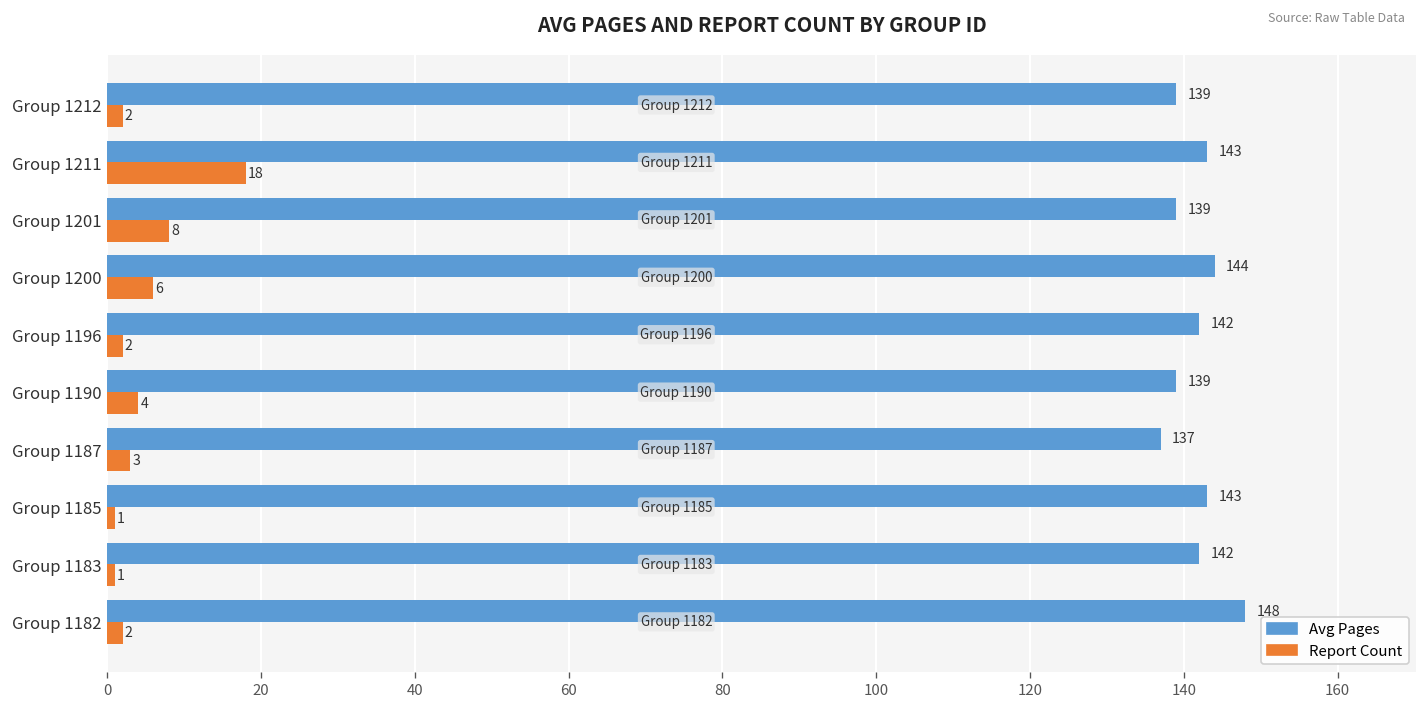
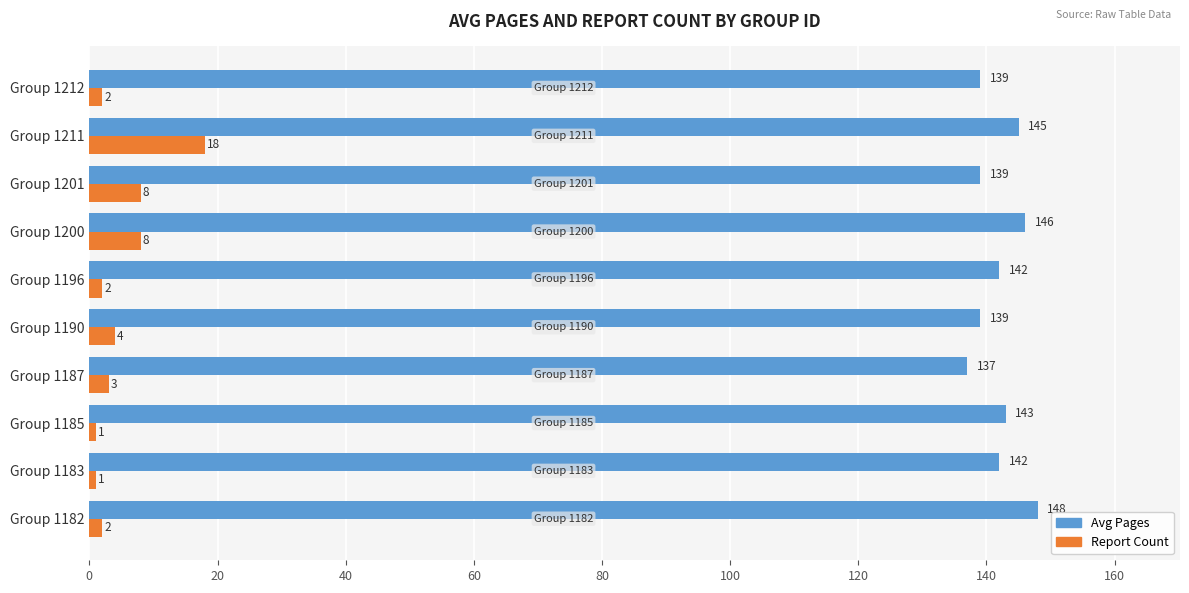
  {
    "Avg Pages": {
      "Group 1212": 139,
-     "Group 1211": 143,
+     "Group 1211": 145,
      "Group 1201": 139,
-     "Group 1200": 144,
+     "Group 1200": 146,
      "Group 1196": 142,
      "Group 1190": 139,
      "Group 1187": 137,
      "Group 1185": 143,
      "Group 1183": 142
    },
    "Report Count": {
      "Group 1212": 2,
      "Group 1211": 18,
      "Group 1201": 8,
-     "Group 1200": 6,
+     "Group 1200": 8,
      "Group 1196": 2,
      "Group 1190": 4,
      "Group 1187": 3,
      "Group 1185": 1,
      "Group 1183": 1,
      "Group 1182": 2
    }
  }
